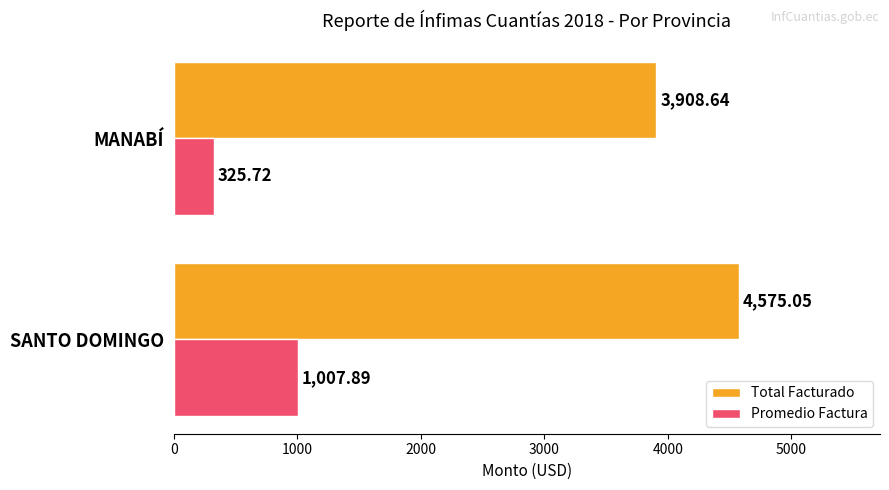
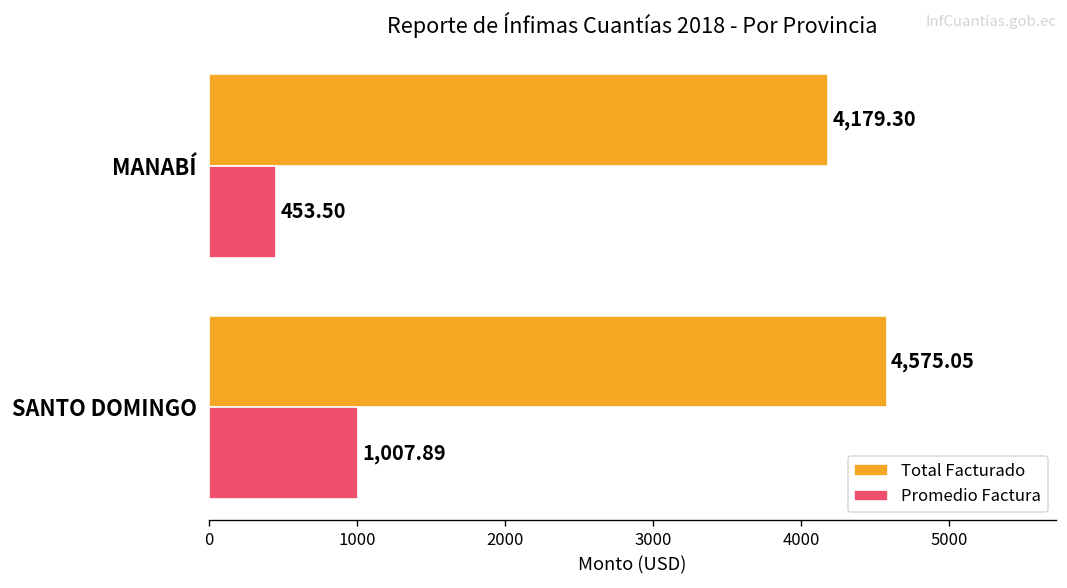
  {
    "Total Facturado": {
-     "MANABÍ": "3,908.64",
+     "MANABÍ": "4,179.30",
      "SANTO DOMINGO": "4,575.05"
    },
    "Promedio Factura": {
-     "MANABÍ": "325.72",
+     "MANABÍ": "453.50",
      "SANTO DOMINGO": "1,007.89"
    }
  }
